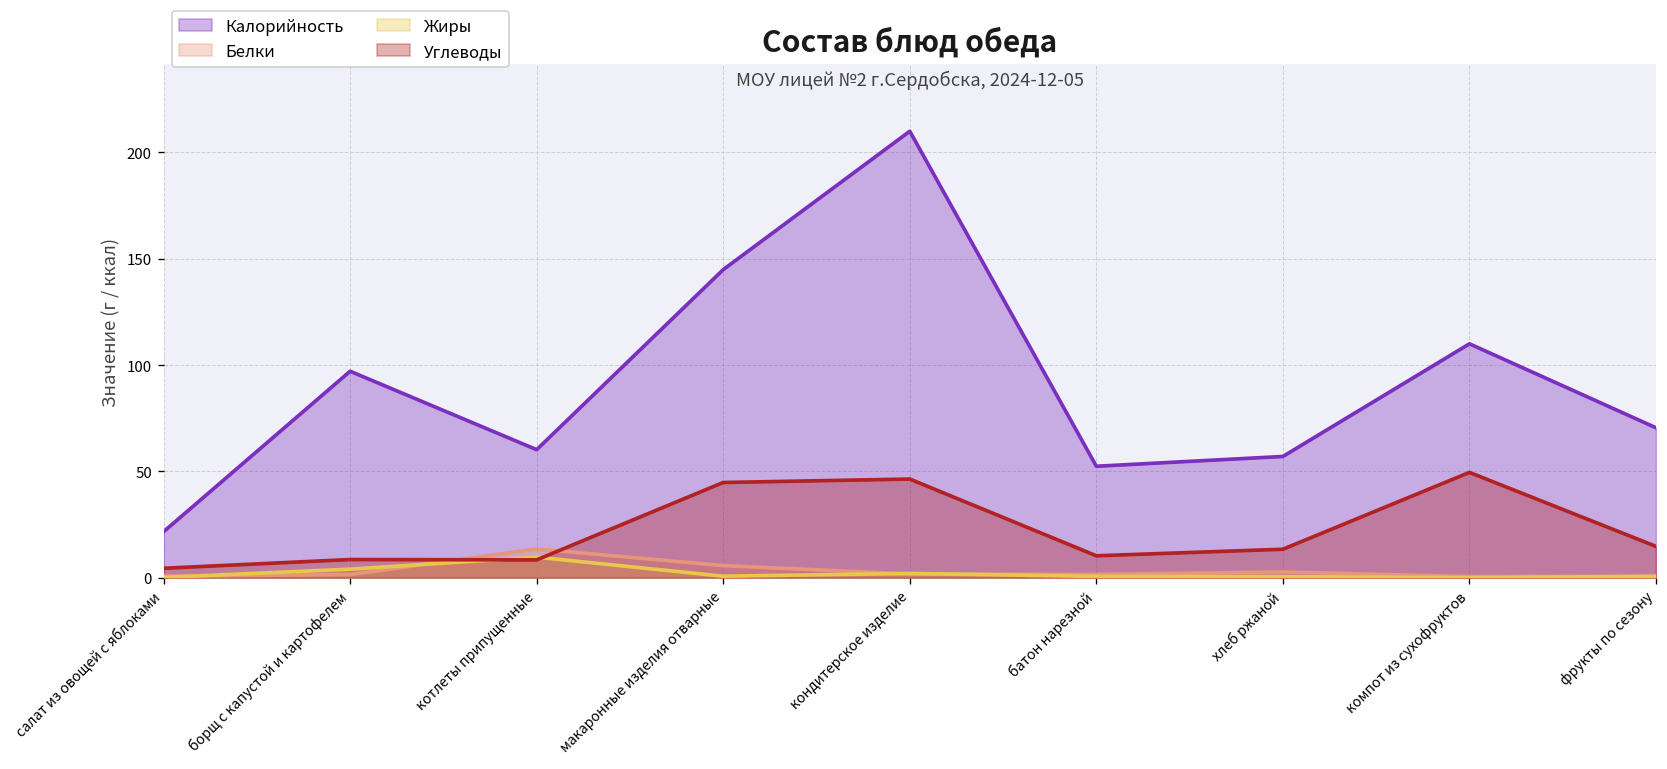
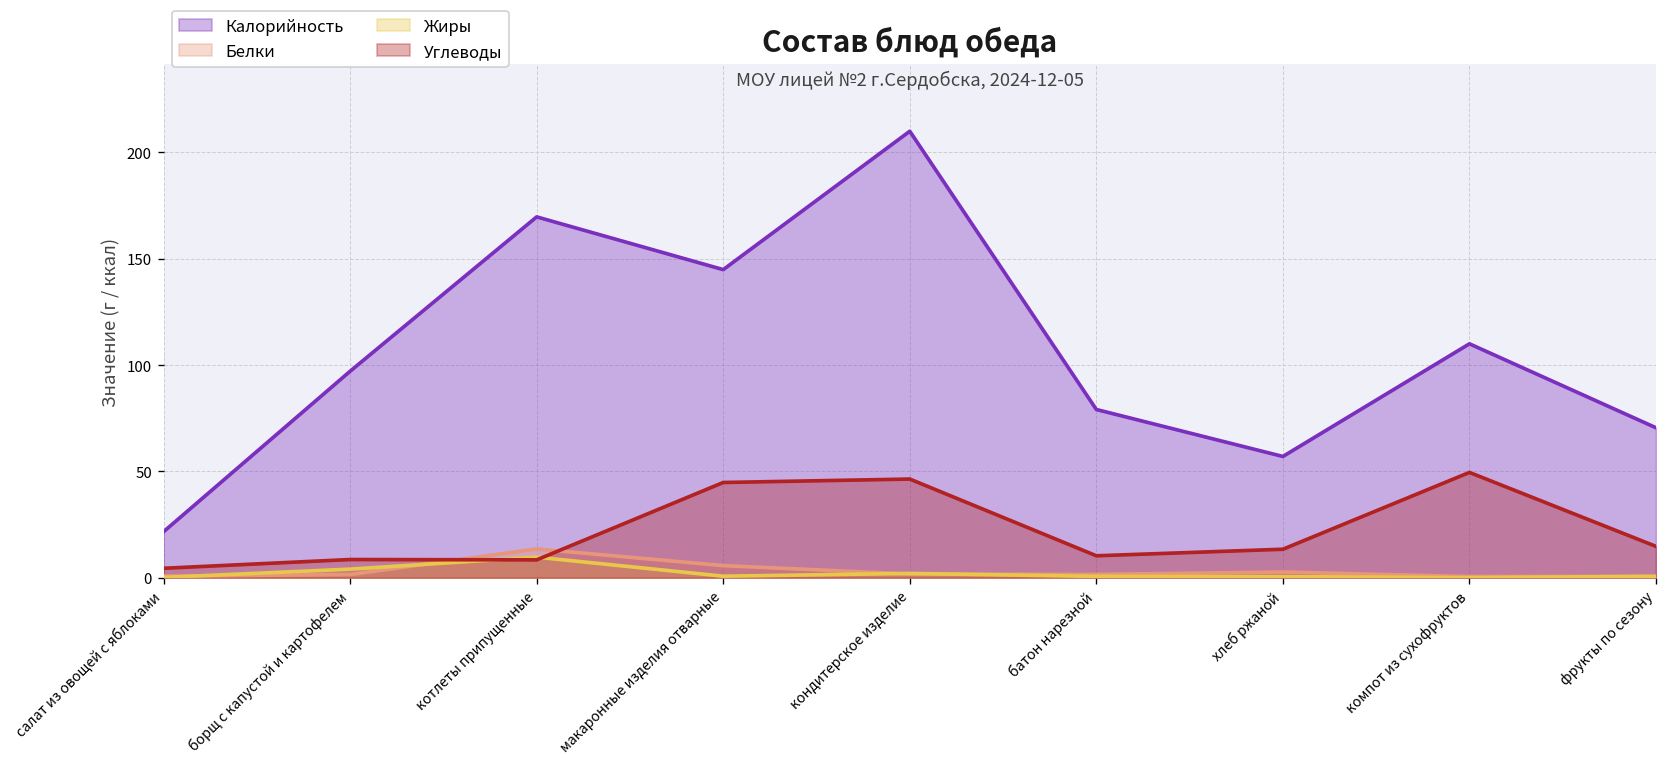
  {
    "Калорийность": {
      "салат из овощей с яблоками": 22,
      "борщ с капустой и картофелем": 97,
-     "котлеты припущенные": 60,
+     "котлеты припущенные": 170,
      "макаронные изделия отварные": 145,
      "кондитерское изделие": 210,
-     "батон нарезной": 52,
+     "батон нарезной": 79,
      "хлеб ржаной": 57,
      "компот из сухофруктов": 110,
      "фрукты по сезону": 71
    },
    "Углеводы": {
      "салат из овощей с яблоками": 4,
      "борщ с капустой и картофелем": 9,
      "макаронные изделия отварные": 45,
      "кондитерское изделие": 46,
      "батон нарезной": 10,
      "хлеб ржаной": 13,
      "компот из сухофруктов": 50,
      "фрукты по сезону": 15
    }
  }
